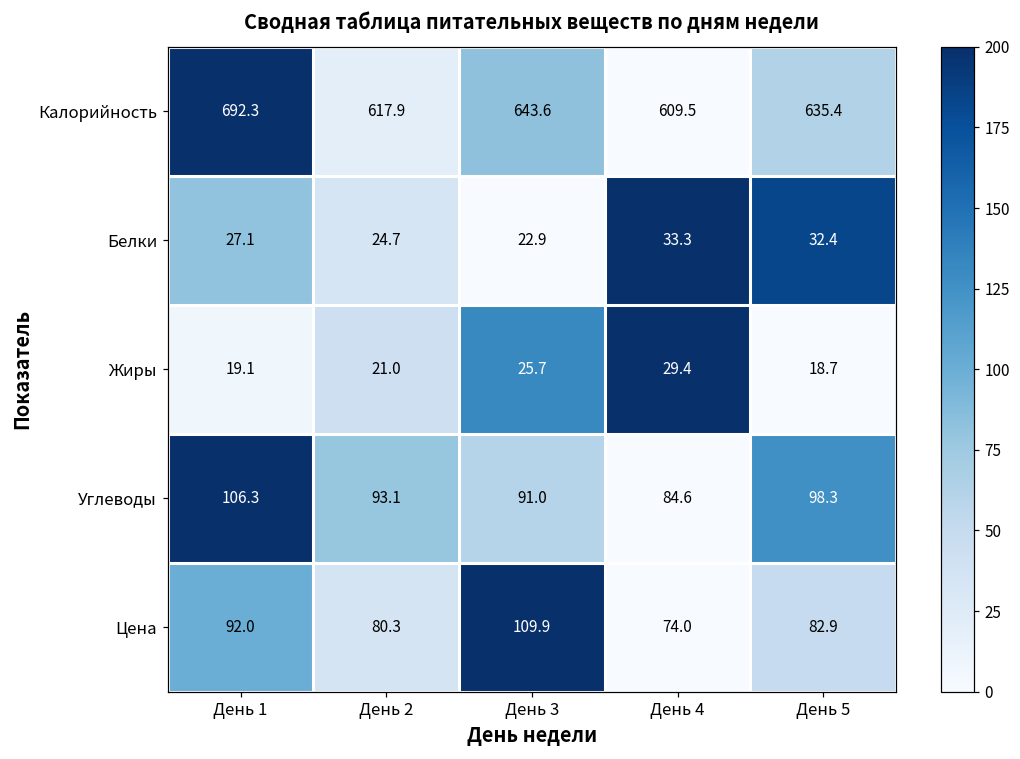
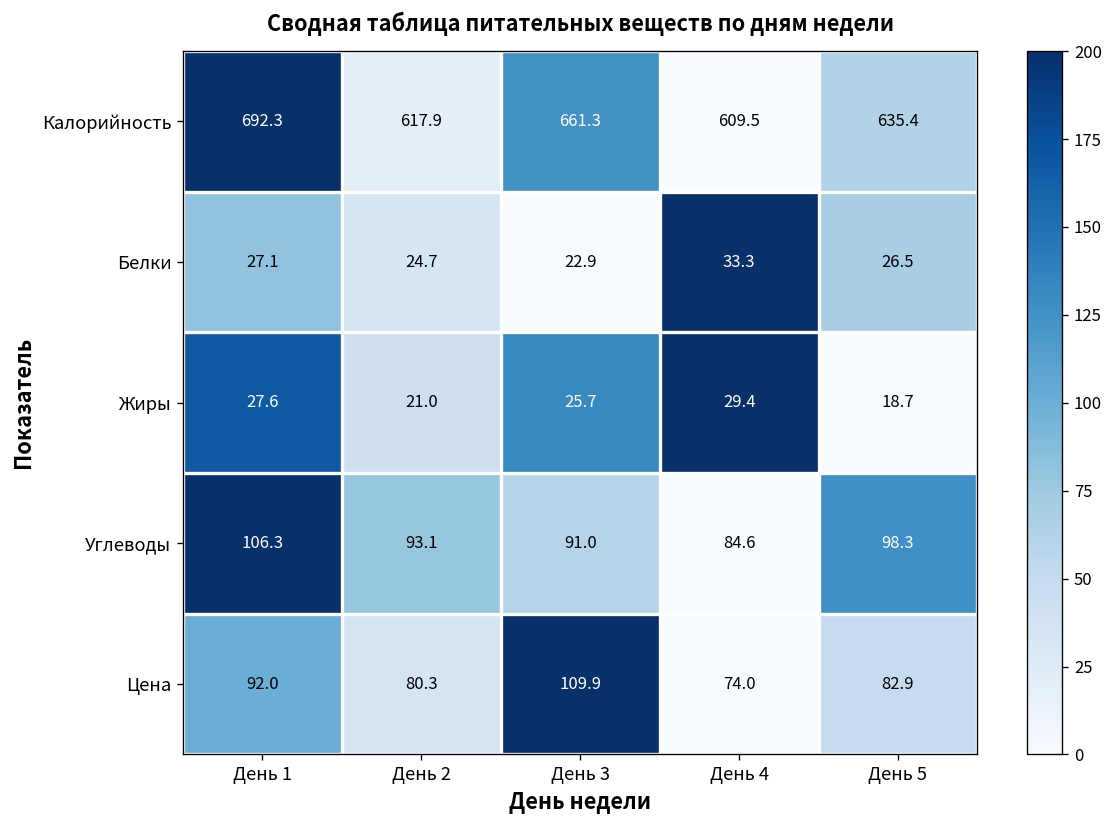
  {
    "Калорийность": {
      "День 1": 692.3,
      "День 2": 617.9,
-     "День 3": 643.6,
+     "День 3": 661.3,
      "День 4": 609.5,
      "День 5": 635.4
    },
    "Белки": {
      "День 1": 27.1,
      "День 2": 24.7,
      "День 3": 22.9,
      "День 4": 33.3,
-     "День 5": 32.4
+     "День 5": 26.5
    },
    "Жиры": {
-     "День 1": 19.1,
+     "День 1": 27.6,
      "День 2": 21.0,
      "День 3": 25.7,
      "День 4": 29.4,
      "День 5": 18.7
    },
    "Углеводы": {
      "День 1": 106.3,
      "День 2": 93.1,
      "День 3": 91.0,
      "День 4": 84.6,
      "День 5": 98.3
    },
    "Цена": {
      "День 1": 92.0,
      "День 2": 80.3,
      "День 3": 109.9,
      "День 4": 74.0,
      "День 5": 82.9
    }
  }
